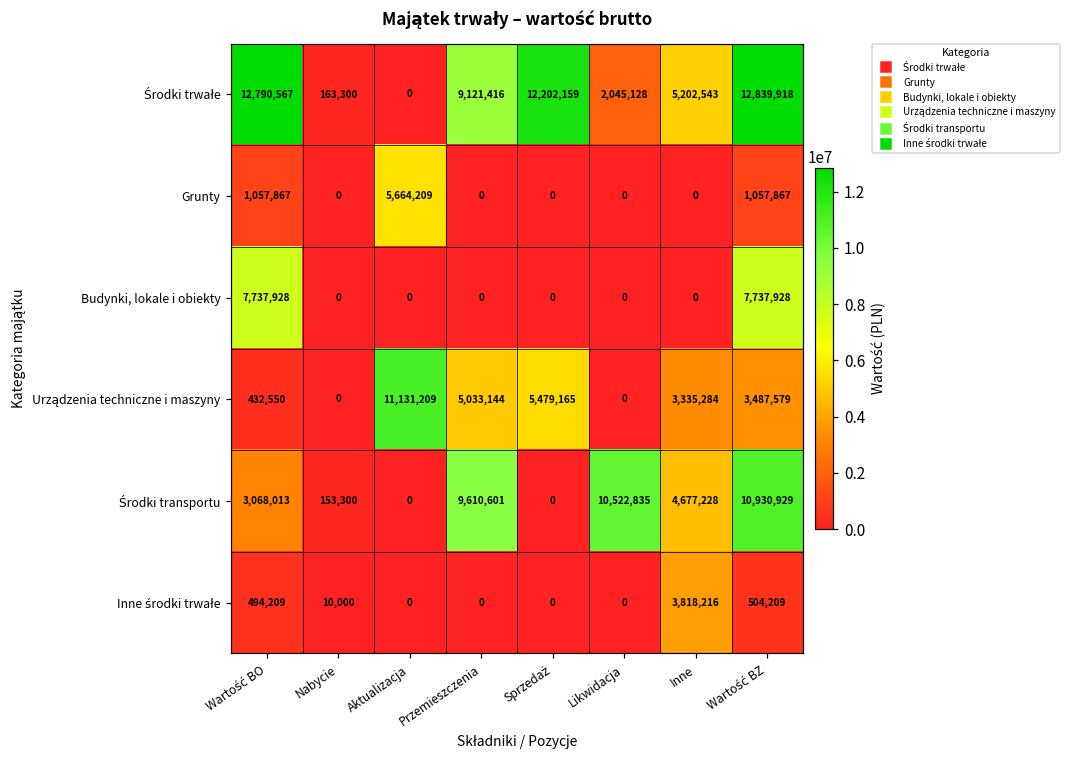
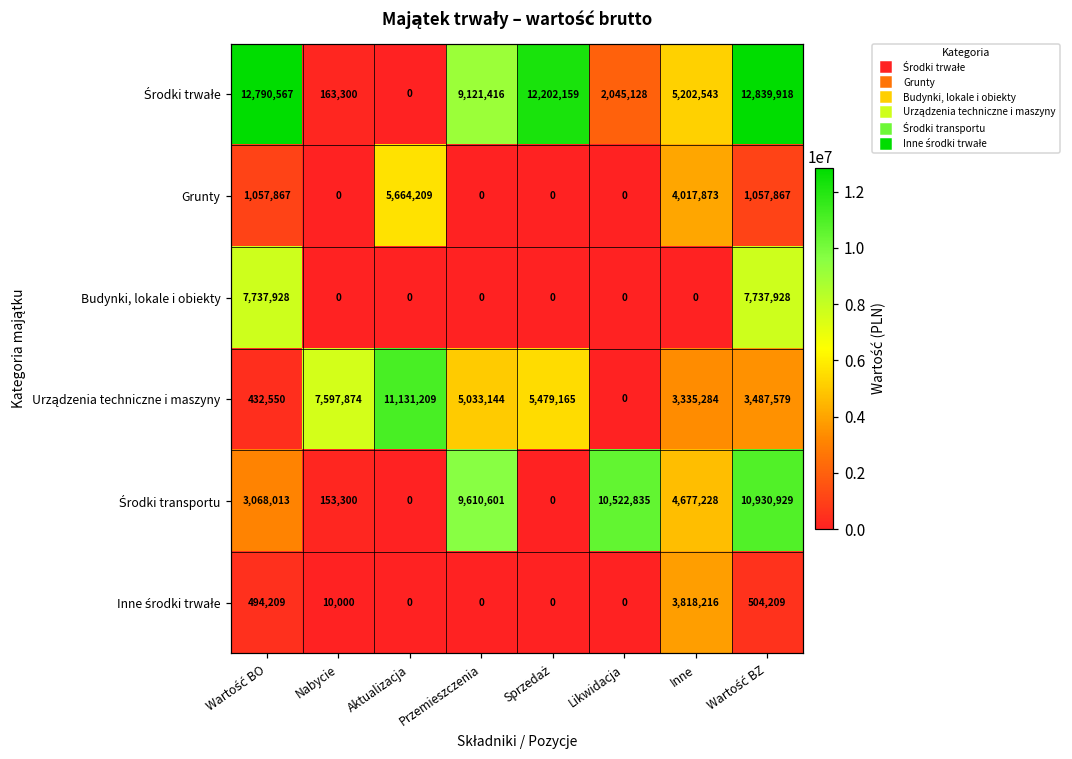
  {
    "Środki trwałe": {
      "Wartość BO": "12,790,567",
      "Nabycie": "163,300",
      "Aktualizacja": "0",
      "Przemieszczenia": "9,121,416",
      "Sprzedaż": "12,202,159",
      "Likwidacja": "2,045,128",
      "Inne": "5,202,543",
      "Wartość BZ": "12,839,918"
    },
    "Grunty": {
      "Wartość BO": "1,057,867",
      "Nabycie": "0",
      "Aktualizacja": "5,664,209",
      "Przemieszczenia": "0",
      "Sprzedaż": "0",
      "Likwidacja": "0",
-     "Inne": "0",
+     "Inne": "4,017,873",
      "Wartość BZ": "1,057,867"
    },
    "Budynki, lokale i obiekty": {
      "Wartość BO": "7,737,928",
      "Nabycie": "0",
      "Aktualizacja": "0",
      "Przemieszczenia": "0",
      "Sprzedaż": "0",
      "Likwidacja": "0",
      "Inne": "0",
      "Wartość BZ": "7,737,928"
    },
    "Urządzenia techniczne i maszyny": {
      "Wartość BO": "432,550",
-     "Nabycie": "0",
+     "Nabycie": "7,597,874",
      "Aktualizacja": "11,131,209",
      "Przemieszczenia": "5,033,144",
      "Sprzedaż": "5,479,165",
      "Likwidacja": "0",
      "Inne": "3,335,284",
      "Wartość BZ": "3,487,579"
    },
    "Środki transportu": {
      "Wartość BO": "3,068,013",
      "Nabycie": "153,300",
      "Aktualizacja": "0",
      "Przemieszczenia": "9,610,601",
      "Sprzedaż": "0",
      "Likwidacja": "10,522,835",
      "Inne": "4,677,228",
      "Wartość BZ": "10,930,929"
    },
    "Inne środki trwałe": {
      "Wartość BO": "494,209",
      "Nabycie": "10,000",
      "Aktualizacja": "0",
      "Przemieszczenia": "0",
      "Sprzedaż": "0",
      "Likwidacja": "0",
      "Inne": "3,818,216",
      "Wartość BZ": "504,209"
    }
  }
